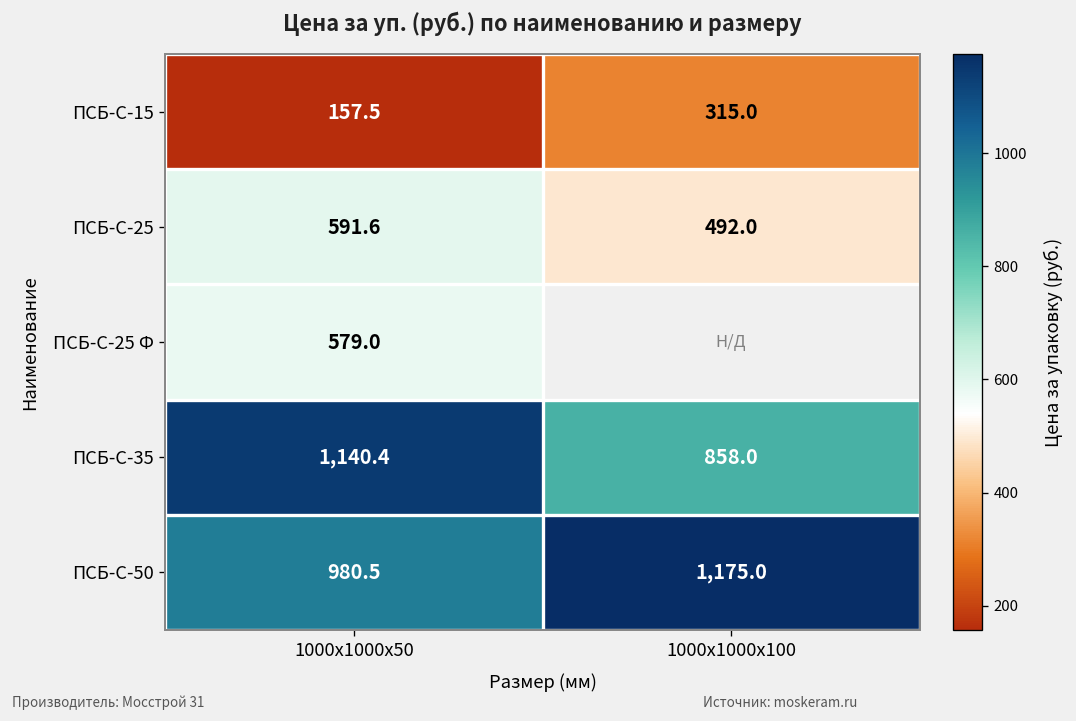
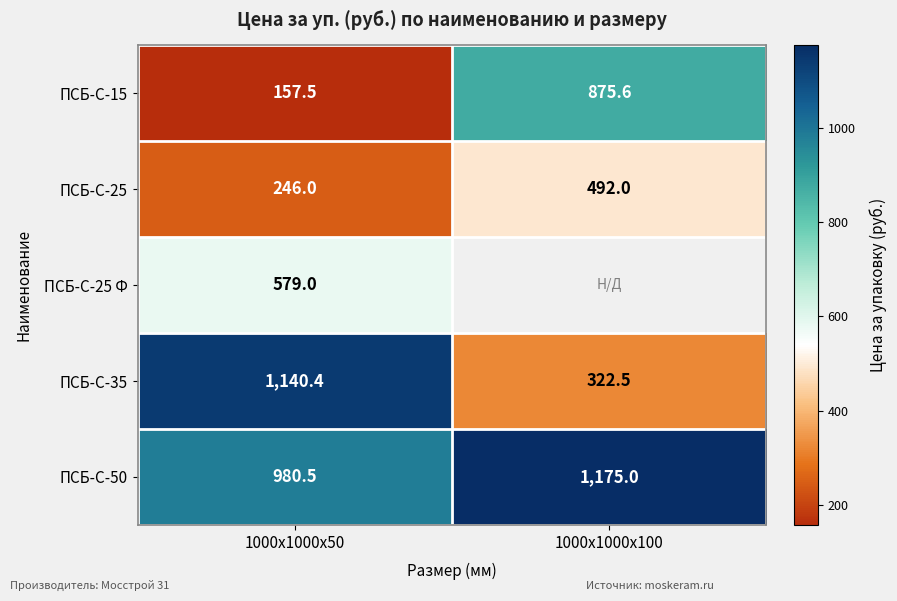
  {
    "ПСБ-С-15": {
      "1000x1000x50": "157.5",
-     "1000x1000x100": "315.0"
+     "1000x1000x100": "875.6"
    },
    "ПСБ-С-25": {
-     "1000x1000x50": "591.6",
+     "1000x1000x50": "246.0",
      "1000x1000x100": "492.0"
    },
    "ПСБ-С-25 Ф": {
      "1000x1000x50": "579.0"
    },
    "ПСБ-С-35": {
      "1000x1000x50": "1,140.4",
-     "1000x1000x100": "858.0"
+     "1000x1000x100": "322.5"
    },
    "ПСБ-С-50": {
      "1000x1000x50": "980.5",
      "1000x1000x100": "1,175.0"
    }
  }
